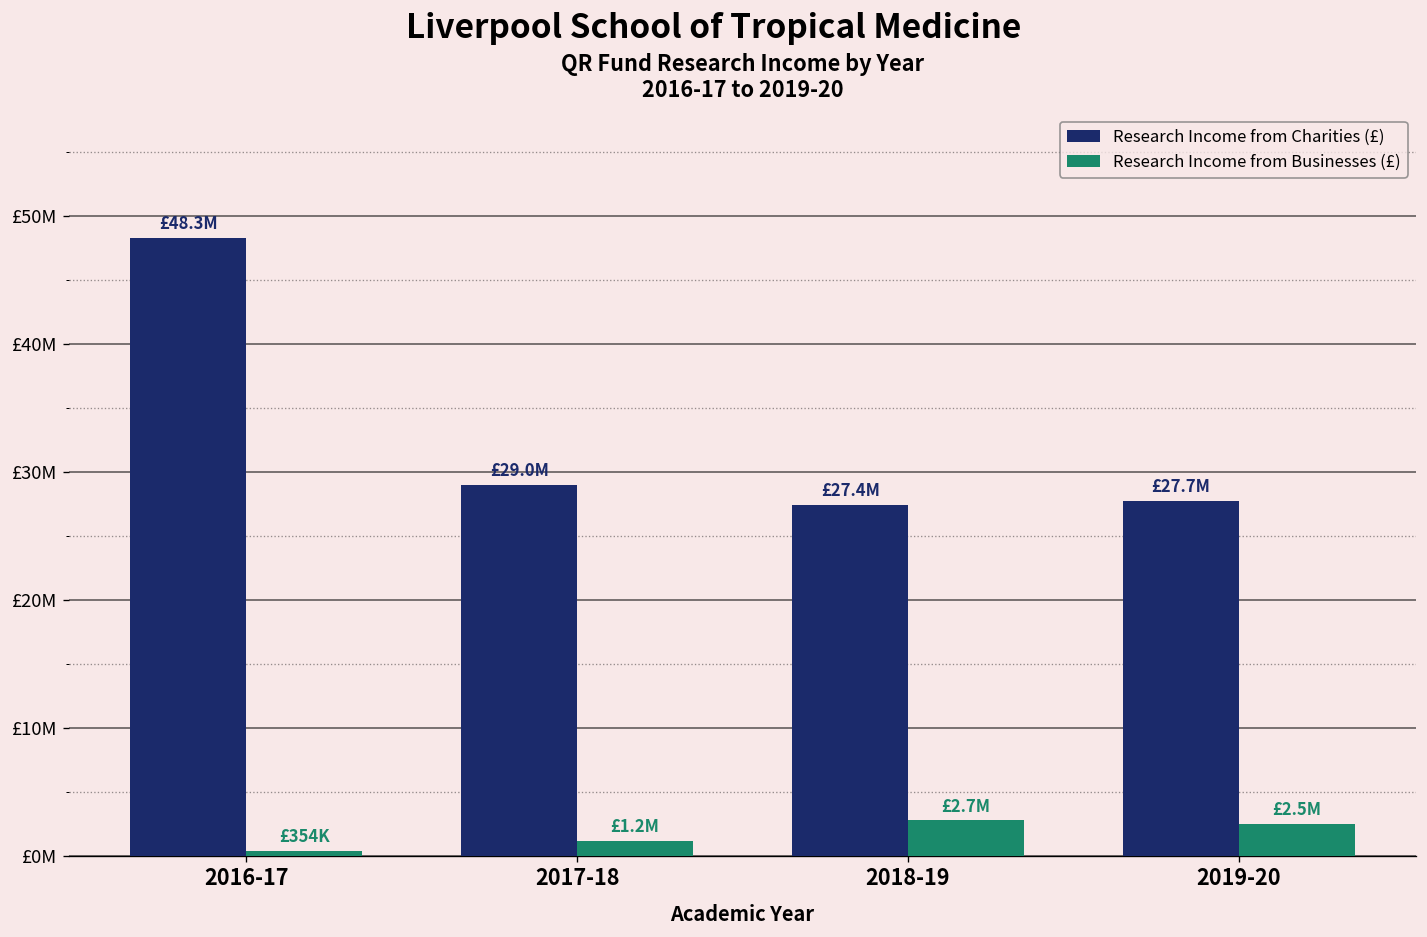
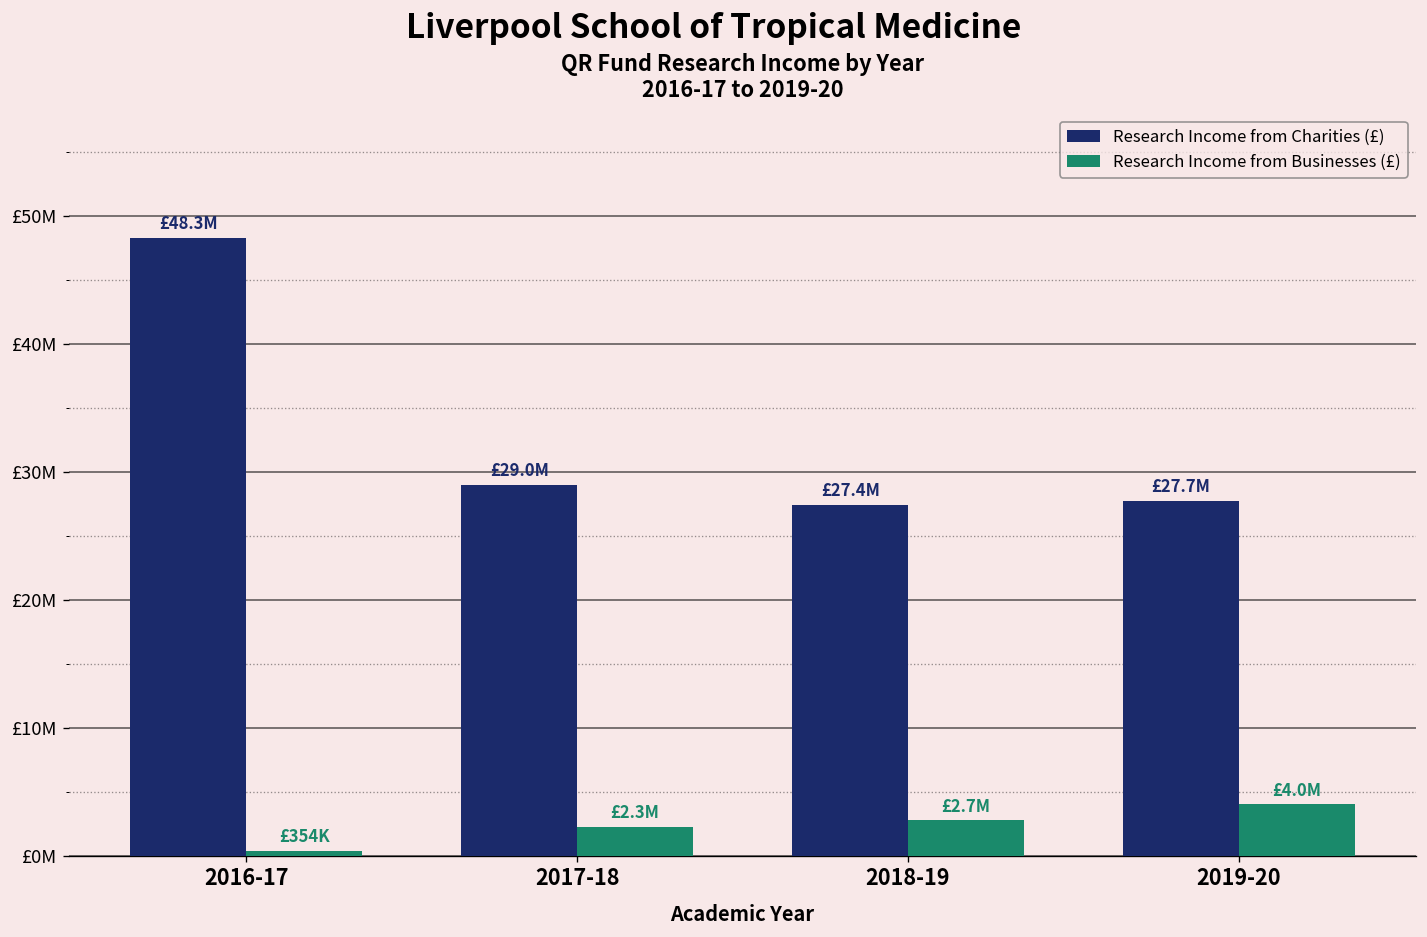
  {
    "Research Income from Charities (£)": {
      "2016-17": "£48.3M",
      "2017-18": "£29.0M",
      "2018-19": "£27.4M",
      "2019-20": "£27.7M"
    },
    "Research Income from Businesses (£)": {
      "2016-17": "£354K",
-     "2017-18": "£1.2M",
+     "2017-18": "£2.3M",
      "2018-19": "£2.7M",
-     "2019-20": "£2.5M"
+     "2019-20": "£4.0M"
    }
  }
